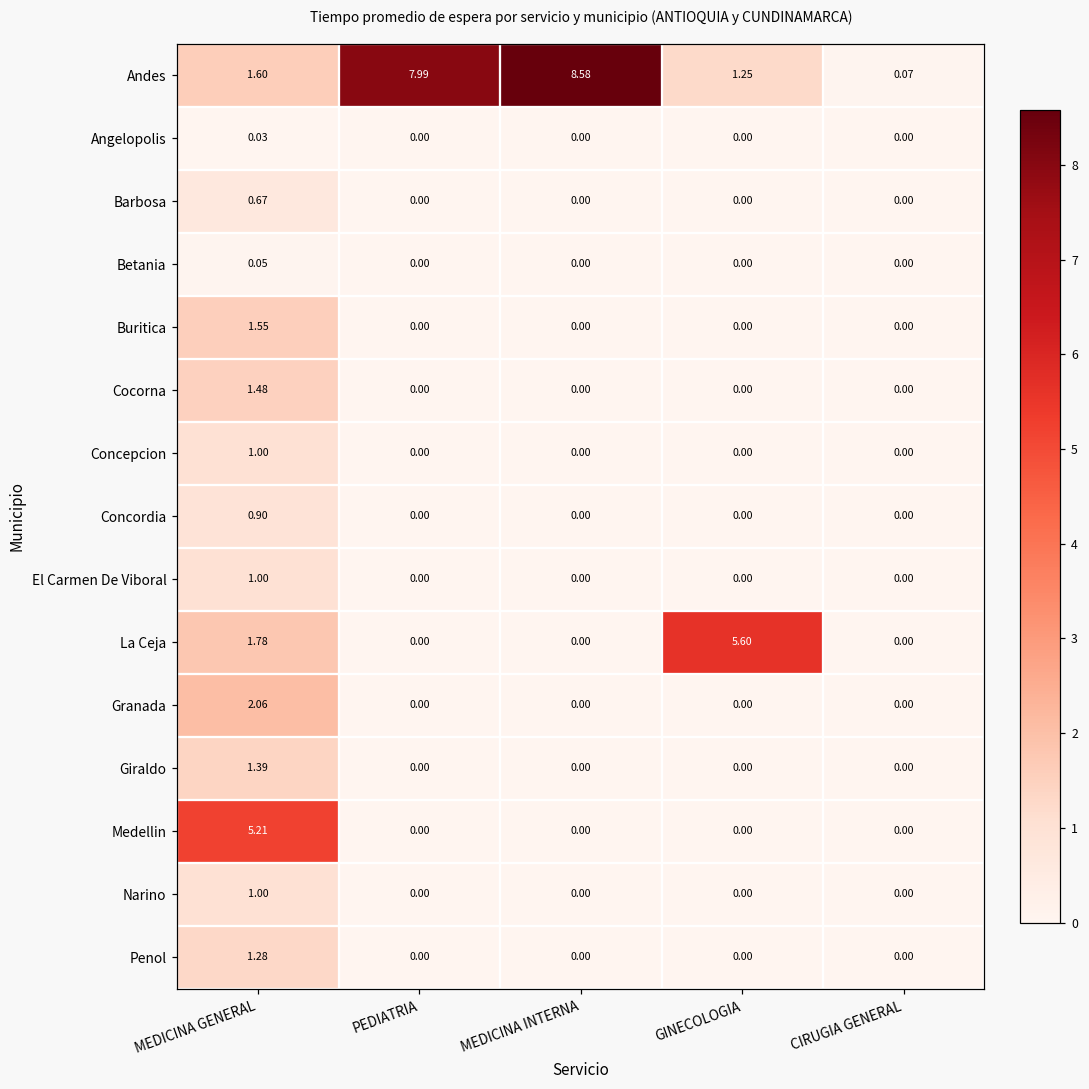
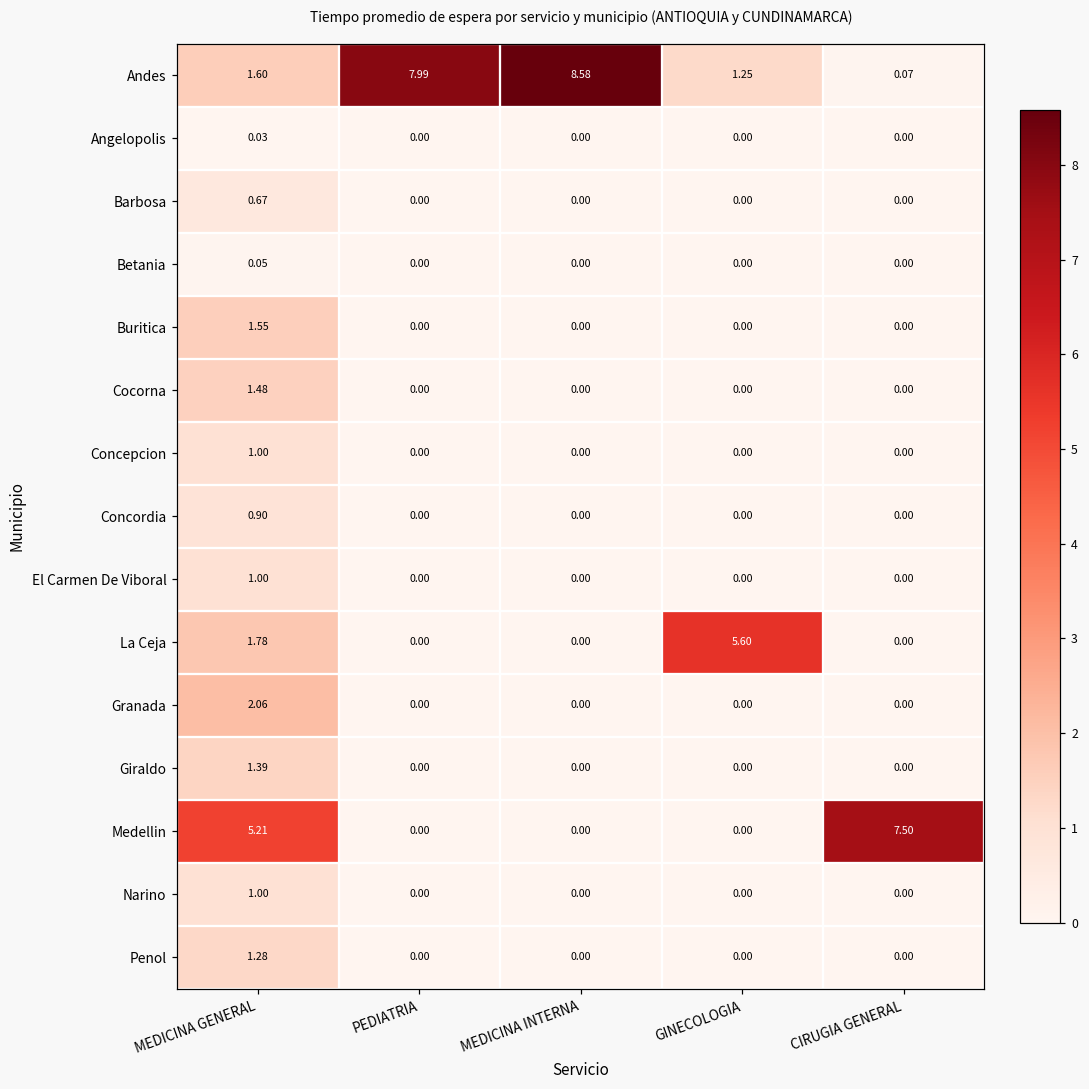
  {
    "Andes": {
      "MEDICINA GENERAL": 1.60,
      "PEDIATRIA": 7.99,
      "MEDICINA INTERNA": 8.58,
      "GINECOLOGIA": 1.25,
      "CIRUGIA GENERAL": 0.07
    },
    "Angelopolis": {
      "MEDICINA GENERAL": 0.03,
      "PEDIATRIA": 0.00,
      "MEDICINA INTERNA": 0.00,
      "GINECOLOGIA": 0.00,
      "CIRUGIA GENERAL": 0.00
    },
    "Barbosa": {
      "MEDICINA GENERAL": 0.67,
      "PEDIATRIA": 0.00,
      "MEDICINA INTERNA": 0.00,
      "GINECOLOGIA": 0.00,
      "CIRUGIA GENERAL": 0.00
    },
    "Betania": {
      "MEDICINA GENERAL": 0.05,
      "PEDIATRIA": 0.00,
      "MEDICINA INTERNA": 0.00,
      "GINECOLOGIA": 0.00,
      "CIRUGIA GENERAL": 0.00
    },
    "Buritica": {
      "MEDICINA GENERAL": 1.55,
      "PEDIATRIA": 0.00,
      "MEDICINA INTERNA": 0.00,
      "GINECOLOGIA": 0.00,
      "CIRUGIA GENERAL": 0.00
    },
    "Cocorna": {
      "MEDICINA GENERAL": 1.48,
      "PEDIATRIA": 0.00,
      "MEDICINA INTERNA": 0.00,
      "GINECOLOGIA": 0.00,
      "CIRUGIA GENERAL": 0.00
    },
    "Concepcion": {
      "MEDICINA GENERAL": 1.00,
      "PEDIATRIA": 0.00,
      "MEDICINA INTERNA": 0.00,
      "GINECOLOGIA": 0.00,
      "CIRUGIA GENERAL": 0.00
    },
    "Concordia": {
      "MEDICINA GENERAL": 0.90,
      "PEDIATRIA": 0.00,
      "MEDICINA INTERNA": 0.00,
      "GINECOLOGIA": 0.00,
      "CIRUGIA GENERAL": 0.00
    },
    "El Carmen De Viboral": {
      "MEDICINA GENERAL": 1.00,
      "PEDIATRIA": 0.00,
      "MEDICINA INTERNA": 0.00,
      "GINECOLOGIA": 0.00,
      "CIRUGIA GENERAL": 0.00
    },
    "La Ceja": {
      "MEDICINA GENERAL": 1.78,
      "PEDIATRIA": 0.00,
      "MEDICINA INTERNA": 0.00,
      "GINECOLOGIA": 5.60,
      "CIRUGIA GENERAL": 0.00
    },
    "Granada": {
      "MEDICINA GENERAL": 2.06,
      "PEDIATRIA": 0.00,
      "MEDICINA INTERNA": 0.00,
      "GINECOLOGIA": 0.00,
      "CIRUGIA GENERAL": 0.00
    },
    "Giraldo": {
      "MEDICINA GENERAL": 1.39,
      "PEDIATRIA": 0.00,
      "MEDICINA INTERNA": 0.00,
      "GINECOLOGIA": 0.00,
      "CIRUGIA GENERAL": 0.00
    },
    "Medellin": {
      "MEDICINA GENERAL": 5.21,
      "PEDIATRIA": 0.00,
      "MEDICINA INTERNA": 0.00,
      "GINECOLOGIA": 0.00,
-     "CIRUGIA GENERAL": 0.00
+     "CIRUGIA GENERAL": 7.50
    },
    "Narino": {
      "MEDICINA GENERAL": 1.00,
      "PEDIATRIA": 0.00,
      "MEDICINA INTERNA": 0.00,
      "GINECOLOGIA": 0.00,
      "CIRUGIA GENERAL": 0.00
    },
    "Penol": {
      "MEDICINA GENERAL": 1.28,
      "PEDIATRIA": 0.00,
      "MEDICINA INTERNA": 0.00,
      "GINECOLOGIA": 0.00,
      "CIRUGIA GENERAL": 0.00
    }
  }
